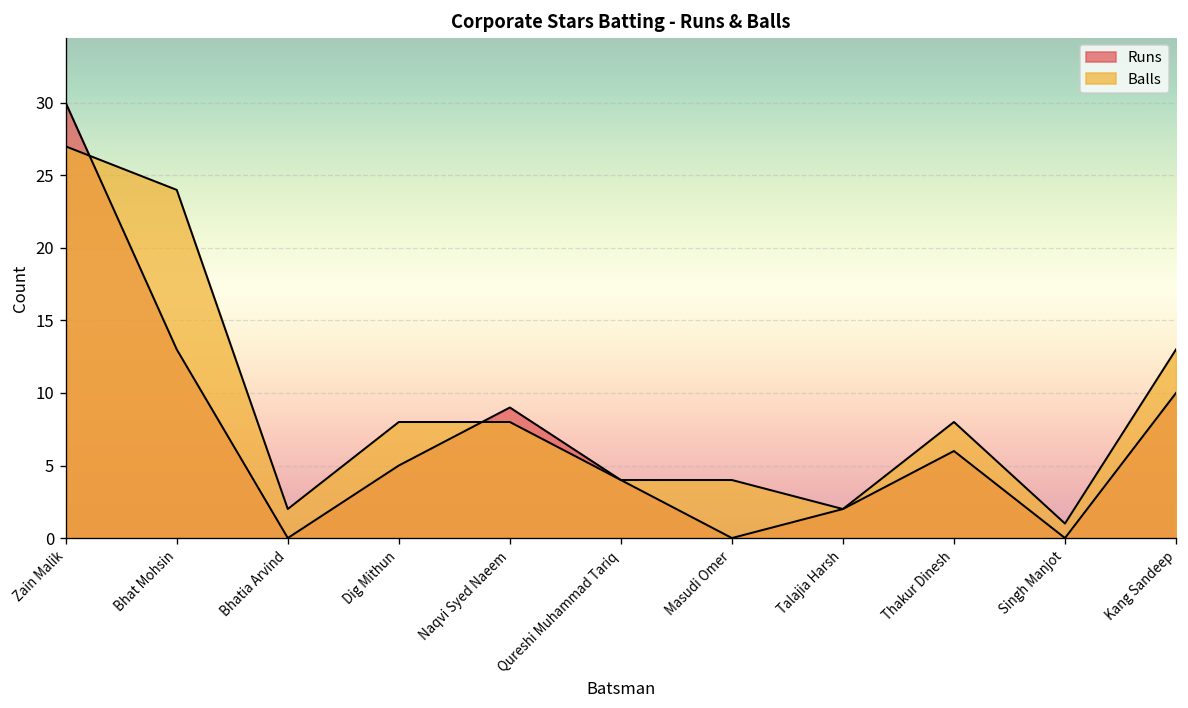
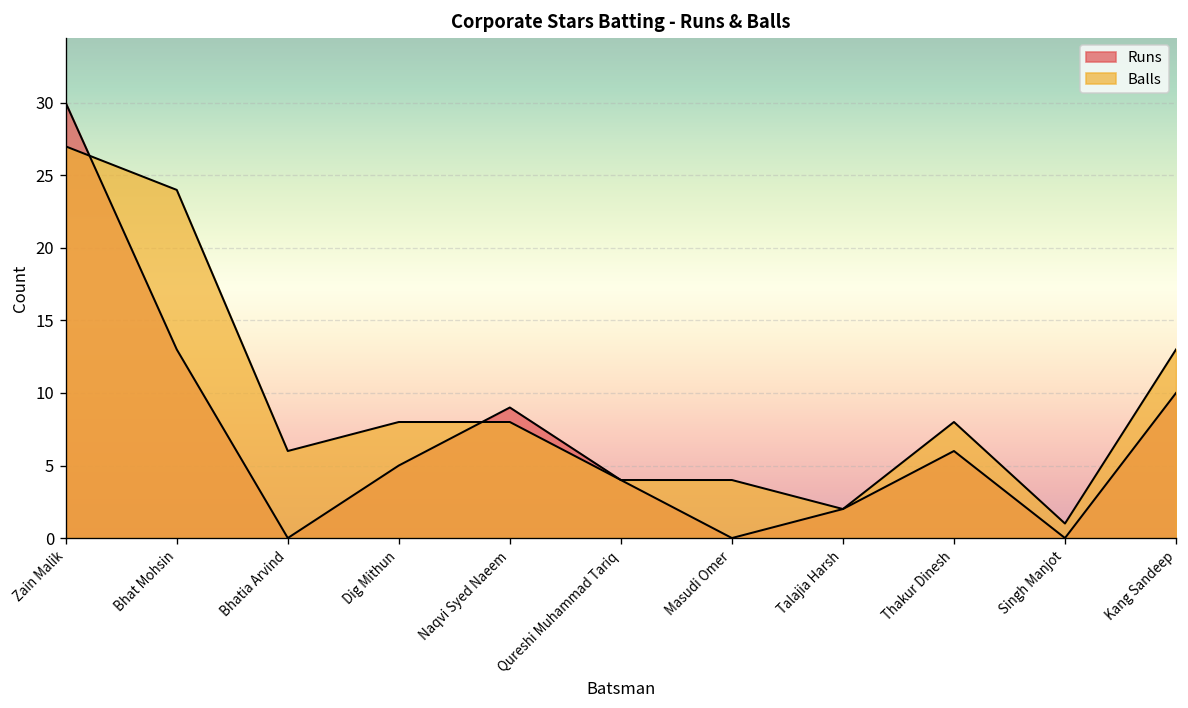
  {
    "Runs": {
      "Zain Malik": 30,
      "Bhat Mohsin": 13,
      "Bhatia Arvind": 0,
      "Dig Mithun": 5,
      "Naqvi Syed Naeem": 9,
      "Masudi Omer": 0,
      "Thakur Dinesh": 6,
      "Singh Manjot": 0,
      "Kang Sandeep": 10
    },
    "Balls": {
      "Zain Malik": 27,
      "Bhat Mohsin": 24,
-     "Bhatia Arvind": 2,
+     "Bhatia Arvind": 6,
      "Dig Mithun": 8,
      "Naqvi Syed Naeem": 8,
      "Masudi Omer": 4,
      "Thakur Dinesh": 8,
      "Singh Manjot": 1,
      "Kang Sandeep": 13
    }
  }
